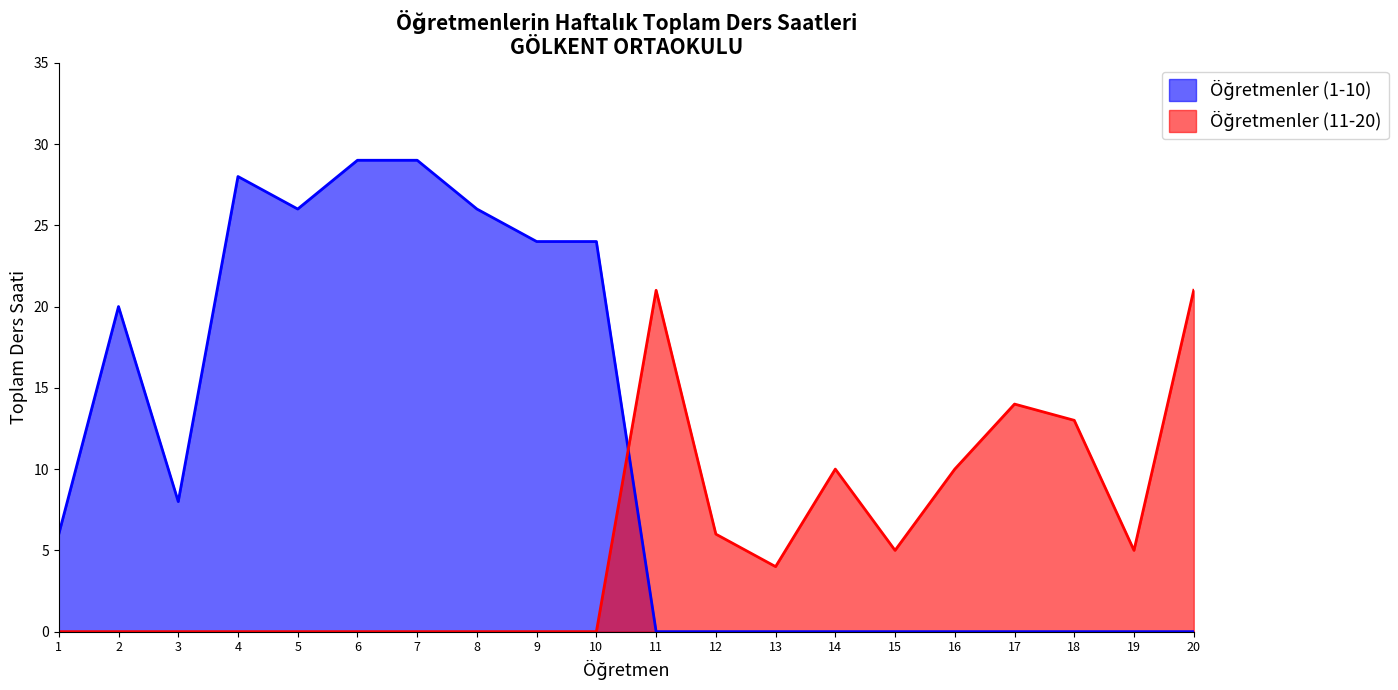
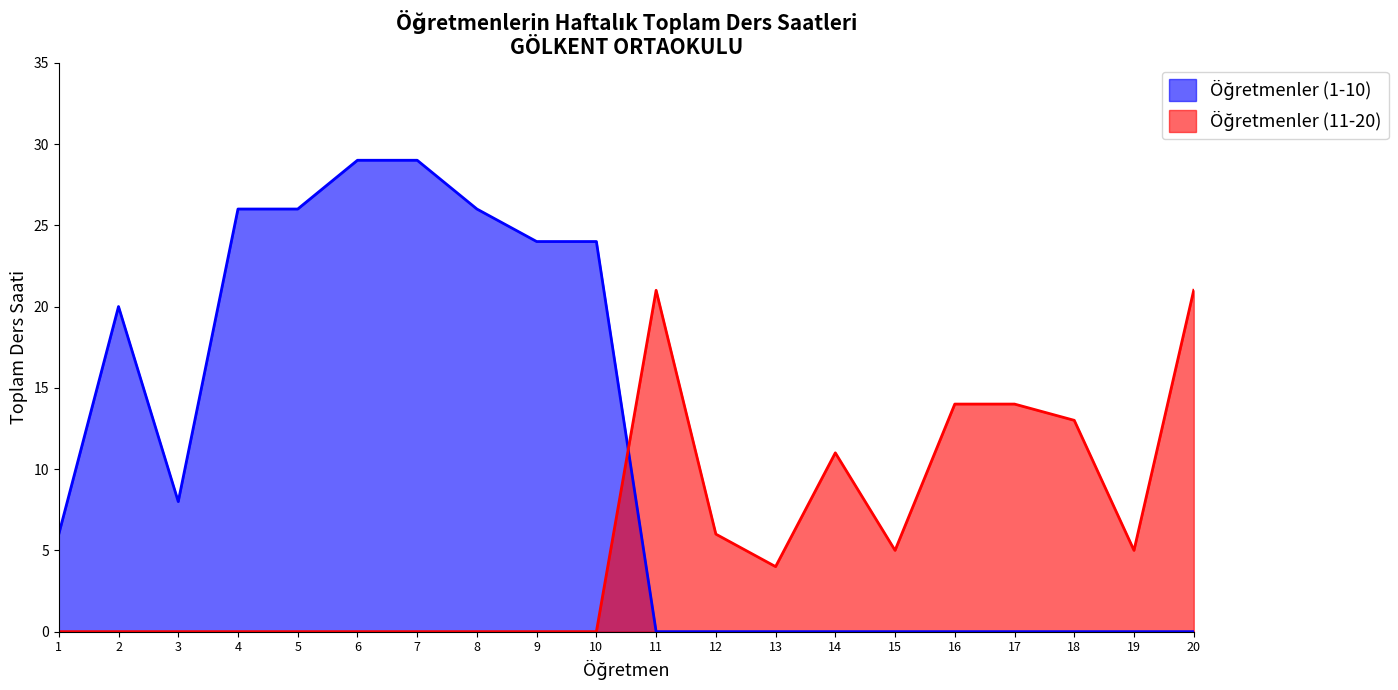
  {
    "Öğretmenler (1-10)": {
      "1": 6,
      "2": 20,
      "3": 8,
-     "4": 28,
+     "4": 26,
      "5": 26,
      "6": 29,
      "7": 29,
      "8": 26,
      "9": 24,
      "10": 24,
      "11": 0,
      "12": 0,
      "13": 0,
      "14": 0,
      "15": 0,
      "16": 0,
      "17": 0,
      "18": 0,
      "19": 0,
      "20": 0
    },
    "Öğretmenler (11-20)": {
      "1": 0,
      "2": 0,
      "3": 0,
      "4": 0,
      "5": 0,
      "6": 0,
      "7": 0,
      "8": 0,
      "9": 0,
      "10": 0,
      "11": 21,
      "12": 6,
      "13": 4,
-     "14": 10,
+     "14": 11,
      "15": 5,
-     "16": 10,
+     "16": 14,
      "17": 14,
      "18": 13,
      "19": 5,
      "20": 21
    }
  }
